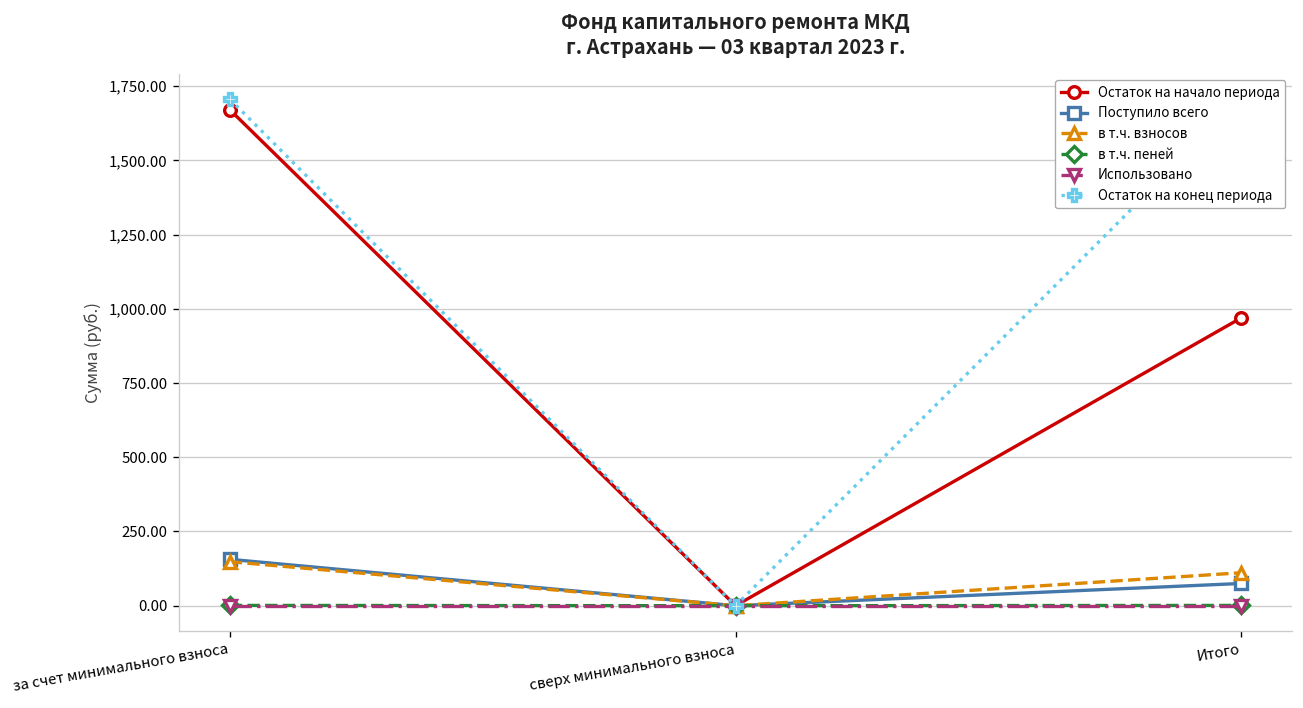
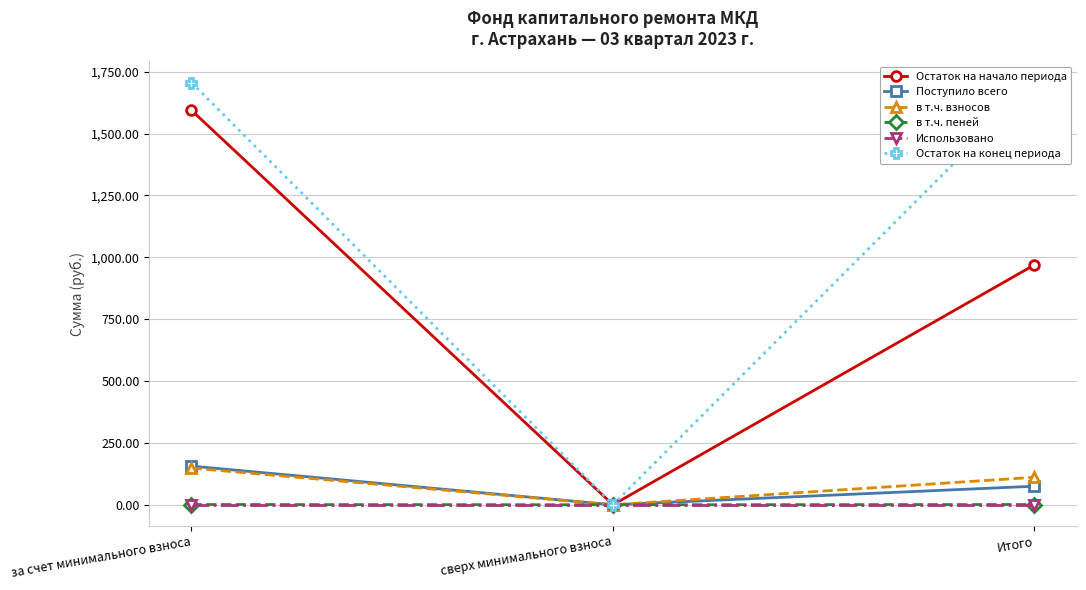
  {
    "Остаток на начало периода": {
-     "за счет минимального взноса": "1,670",
+     "за счет минимального взноса": "1,590",
      "Итого": "970"
    },
    "Поступило всего": {
      "Итого": "70"
    },
    "в т.ч. взносов": {
      "Итого": "110"
    },
    "Остаток на конец периода": {
      "за счет минимального взноса": "1,710"
    }
  }
